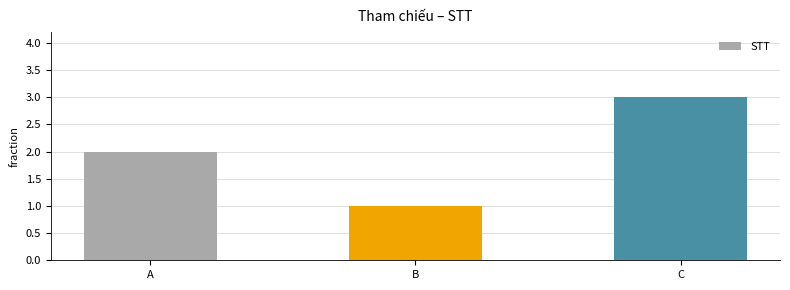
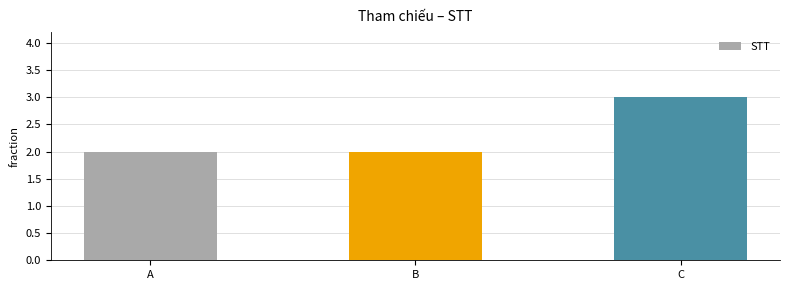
  {
    "A": 2,
-   "B": 1,
+   "B": 2,
    "C": 3
  }
